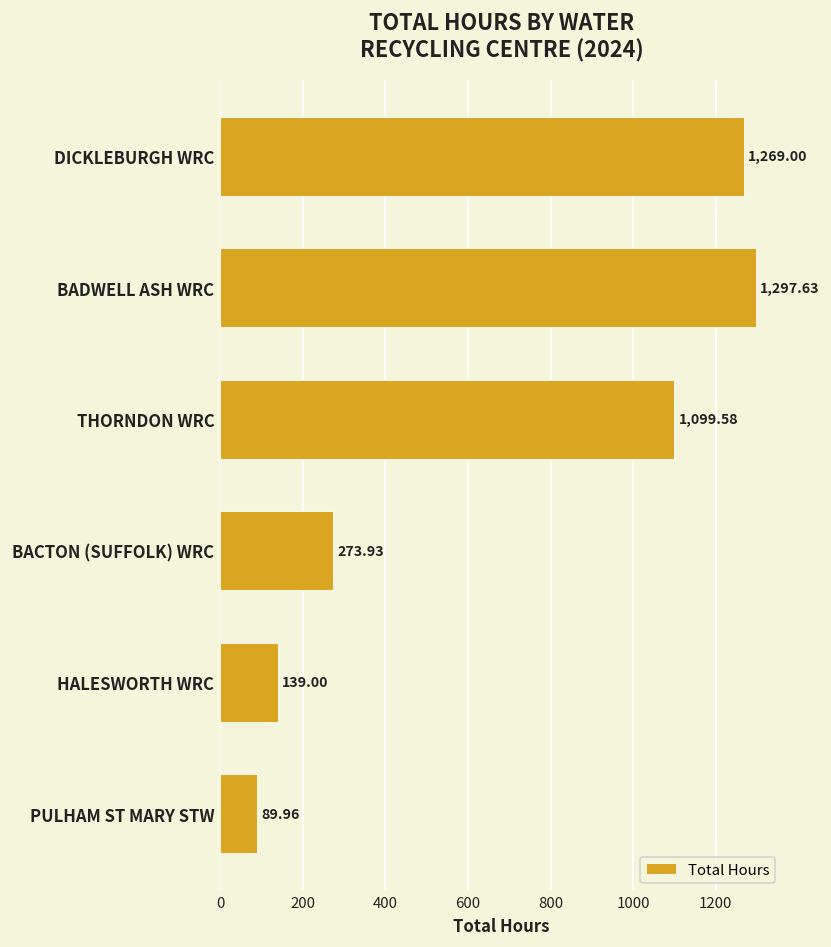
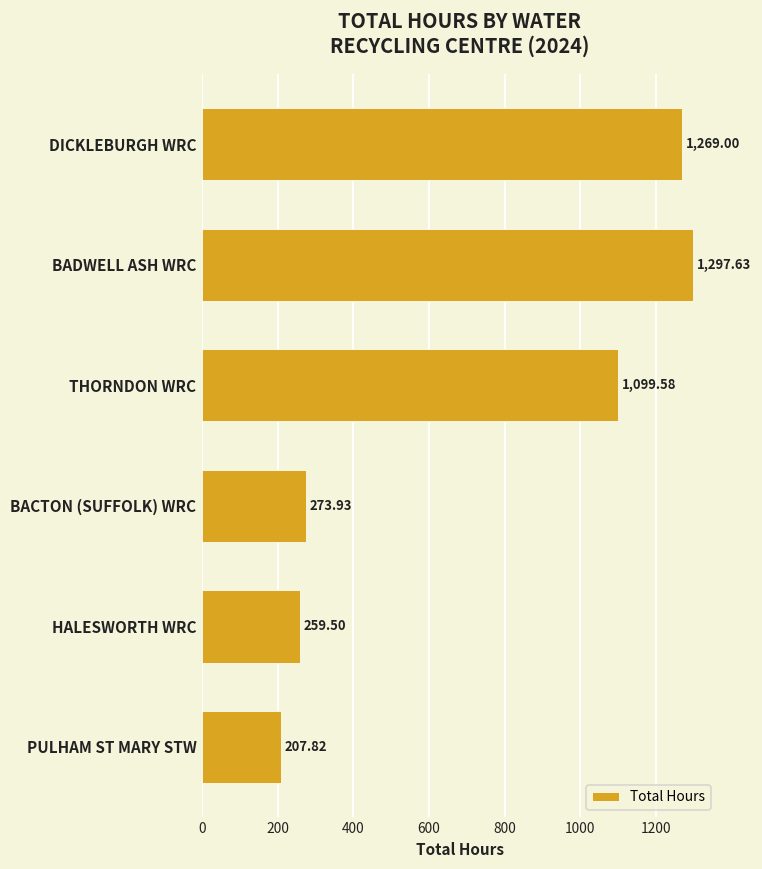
  {
    "DICKLEBURGH WRC": "1,269.00",
    "BADWELL ASH WRC": "1,297.63",
    "THORNDON WRC": "1,099.58",
    "BACTON (SUFFOLK) WRC": "273.93",
-   "HALESWORTH WRC": "139.00",
-   "PULHAM ST MARY STW": "89.96"
+   "HALESWORTH WRC": "259.50",
+   "PULHAM ST MARY STW": "207.82"
  }
